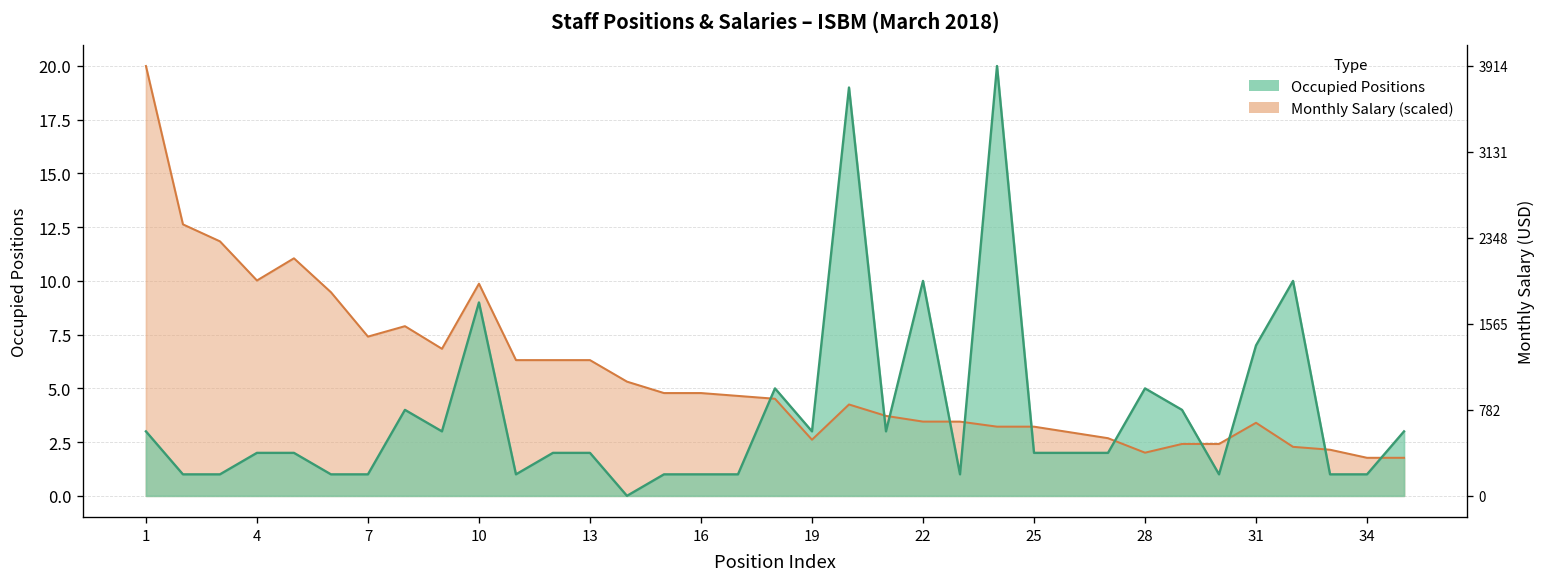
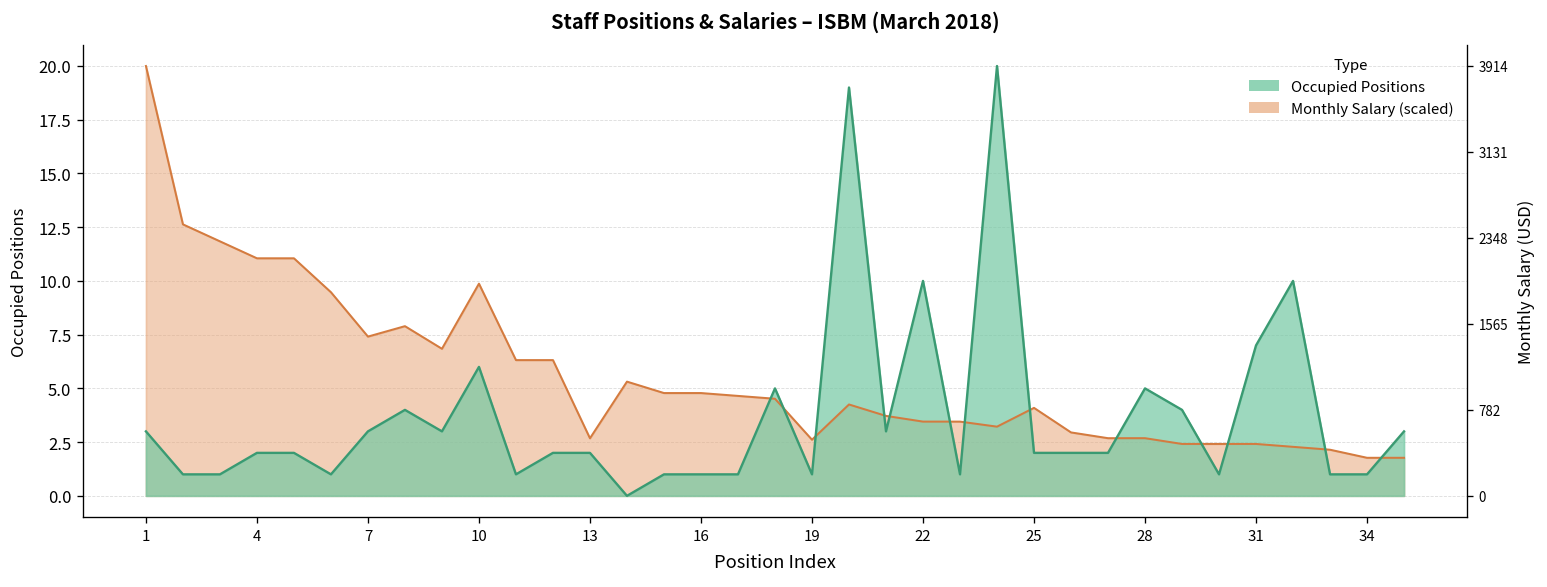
  {
    "Monthly Salary (scaled)": {
      "1": 20.0,
-     "4": 10.0,
+     "4": 11.1,
      "7": 7.4,
      "10": 9.9,
-     "13": 6.3,
+     "13": 2.7,
      "16": 4.8,
      "19": 2.6,
      "22": 3.5,
-     "25": 3.2,
-     "28": 2.0,
-     "31": 3.4,
+     "25": 4.1,
+     "28": 2.7,
+     "31": 2.4,
      "34": 1.8
    },
    "Occupied Positions": {
      "1": 3,
      "4": 2,
-     "7": 1,
-     "10": 9,
+     "7": 3,
+     "10": 6,
      "13": 2,
      "16": 1,
-     "19": 3,
+     "19": 1,
      "22": 10,
      "25": 2,
      "28": 5,
      "31": 7,
      "34": 1
    }
  }
